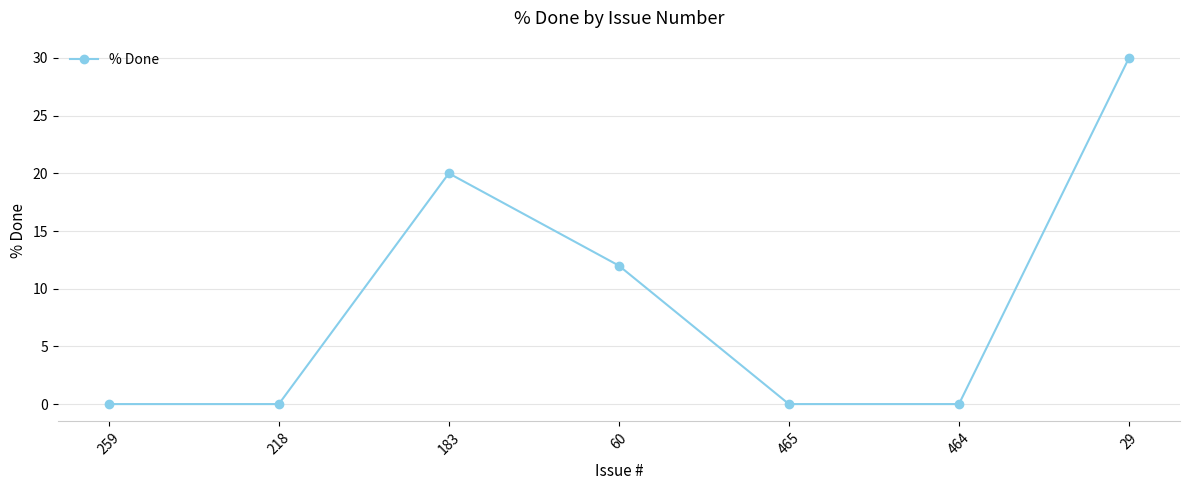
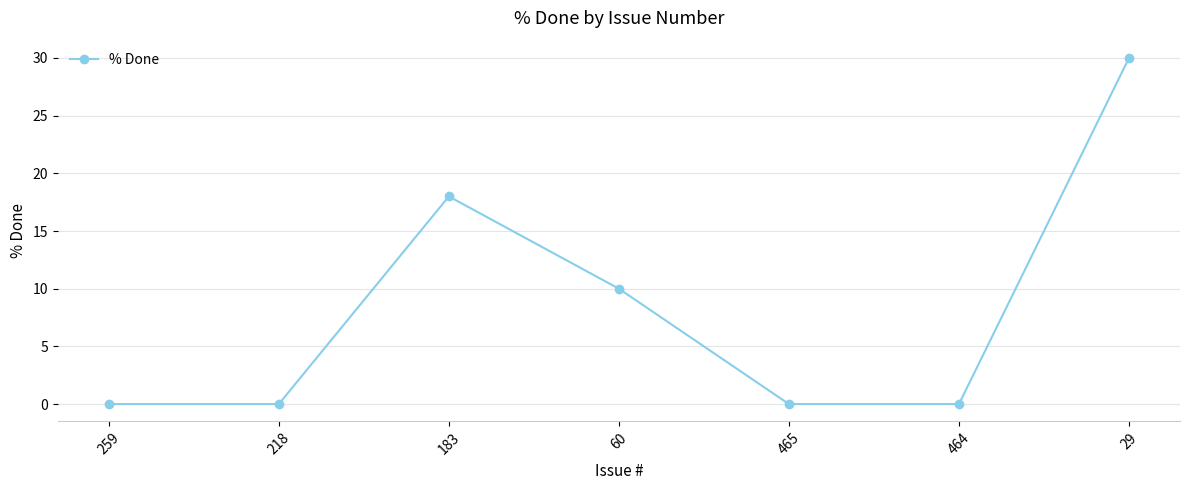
  {
    "259": 0,
    "218": 0,
-   "183": 20,
-   "60": 12,
+   "183": 18,
+   "60": 10,
    "465": 0,
    "464": 0,
    "29": 30
  }
